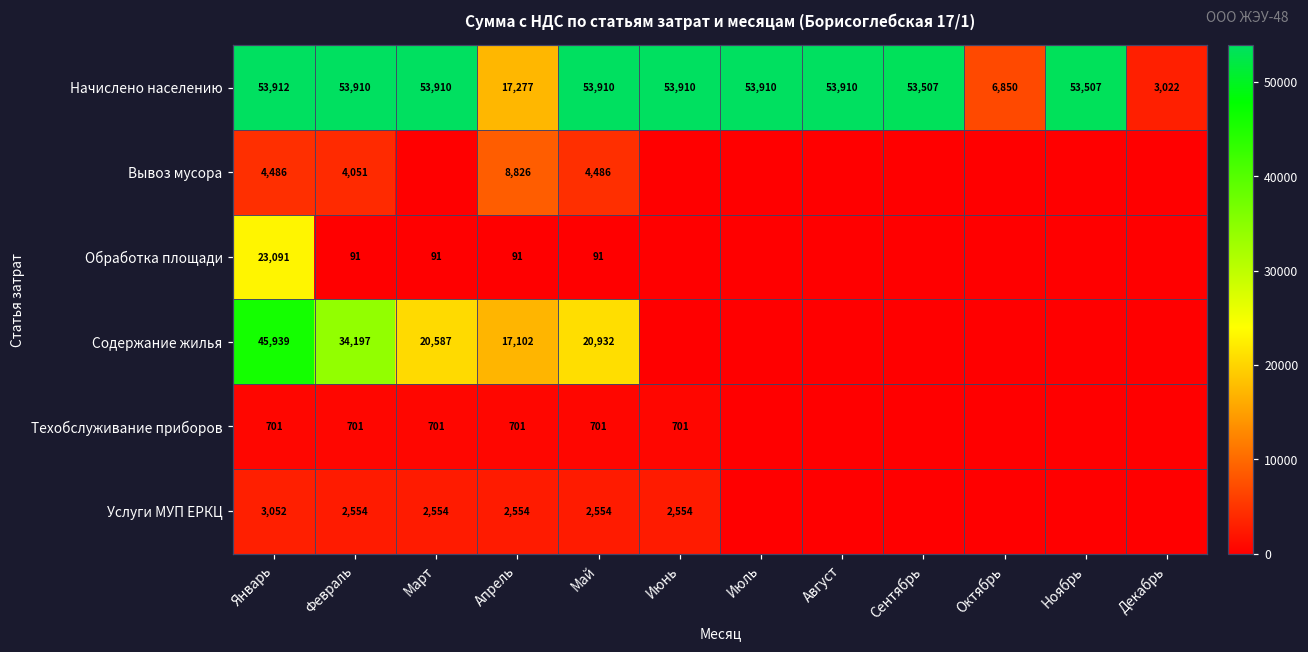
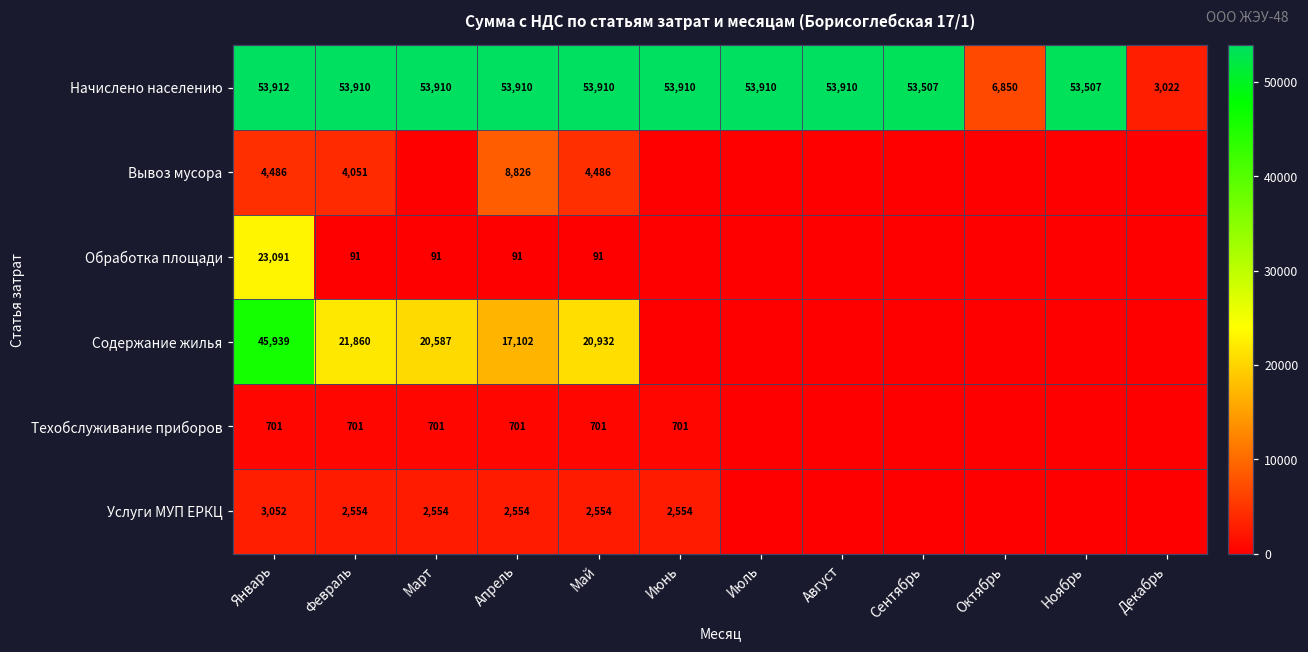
  {
    "Начислено населению": {
      "Январь": "53,912",
      "Февраль": "53,910",
      "Март": "53,910",
-     "Апрель": "17,277",
+     "Апрель": "53,910",
      "Май": "53,910",
      "Июнь": "53,910",
      "Июль": "53,910",
      "Август": "53,910",
      "Сентябрь": "53,507",
      "Октябрь": "6,850",
      "Ноябрь": "53,507",
      "Декабрь": "3,022"
    },
    "Вывоз мусора": {
      "Январь": "4,486",
      "Февраль": "4,051",
      "Апрель": "8,826",
      "Май": "4,486"
    },
    "Обработка площади": {
      "Январь": "23,091",
      "Февраль": "91",
      "Март": "91",
      "Апрель": "91",
      "Май": "91"
    },
    "Содержание жилья": {
      "Январь": "45,939",
-     "Февраль": "34,197",
+     "Февраль": "21,860",
      "Март": "20,587",
      "Апрель": "17,102",
      "Май": "20,932"
    },
    "Техобслуживание приборов": {
      "Январь": "701",
      "Февраль": "701",
      "Март": "701",
      "Апрель": "701",
      "Май": "701",
      "Июнь": "701"
    },
    "Услуги МУП ЕРКЦ": {
      "Январь": "3,052",
      "Февраль": "2,554",
      "Март": "2,554",
      "Апрель": "2,554",
      "Май": "2,554",
      "Июнь": "2,554"
    }
  }
